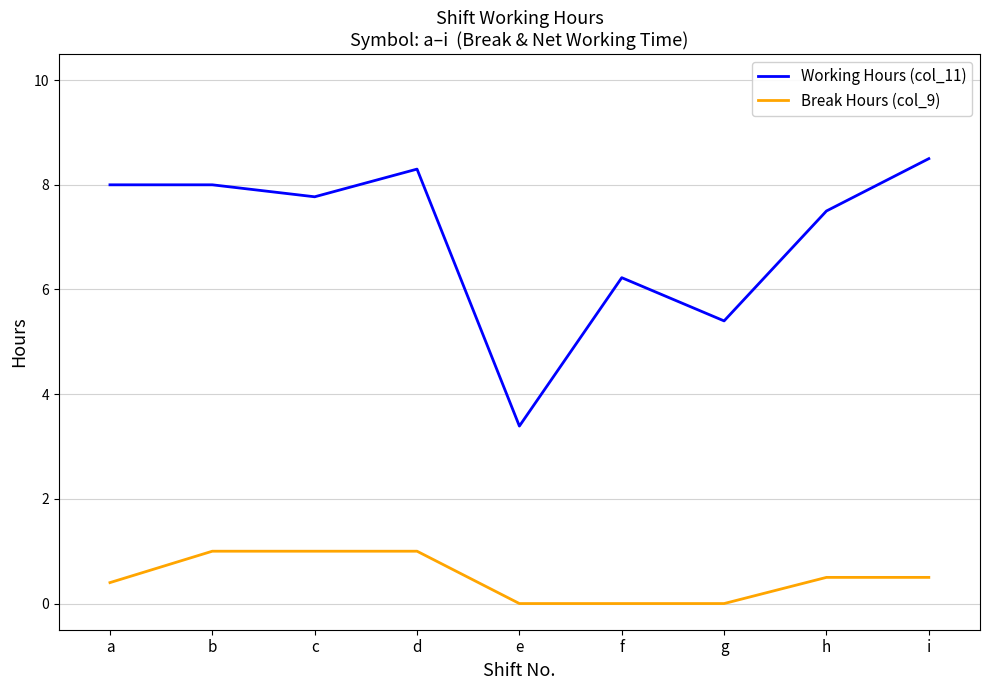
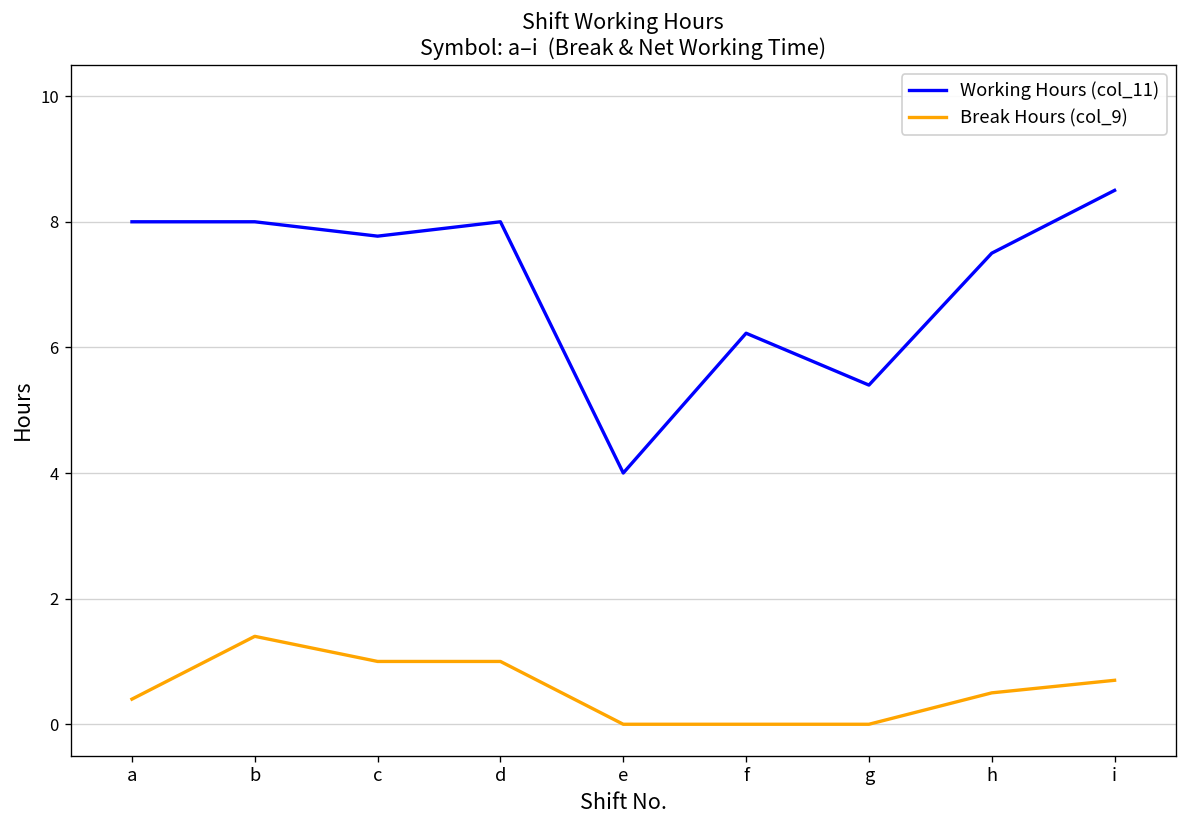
  {
    "Working Hours (col_11)": {
      "a": 8.0,
      "b": 8.0,
      "c": 7.8,
-     "d": 8.3,
-     "e": 3.4,
+     "d": 8.0,
+     "e": 4.0,
      "f": 6.2,
      "g": 5.4,
      "h": 7.5,
      "i": 8.5
    },
    "Break Hours (col_9)": {
      "a": 0.4,
-     "b": 1.0,
+     "b": 1.4,
      "c": 1.0,
      "d": 1.0,
      "e": 0.0,
      "f": 0.0,
      "g": 0.0,
      "h": 0.5,
-     "i": 0.5
+     "i": 0.7
    }
  }
